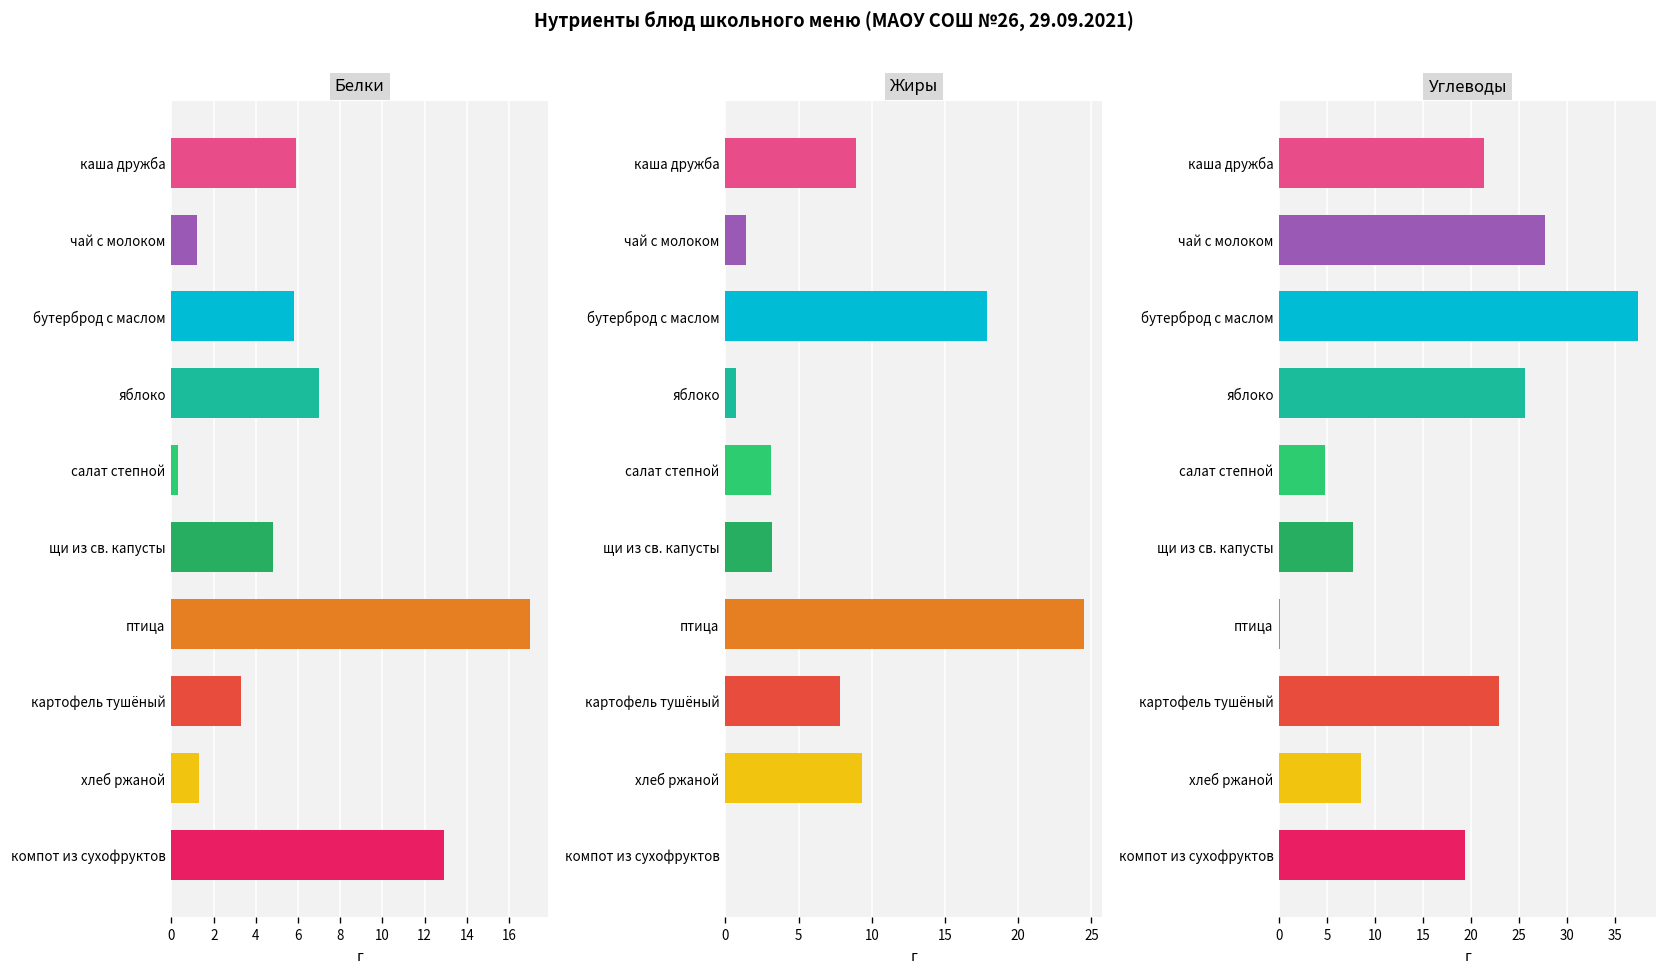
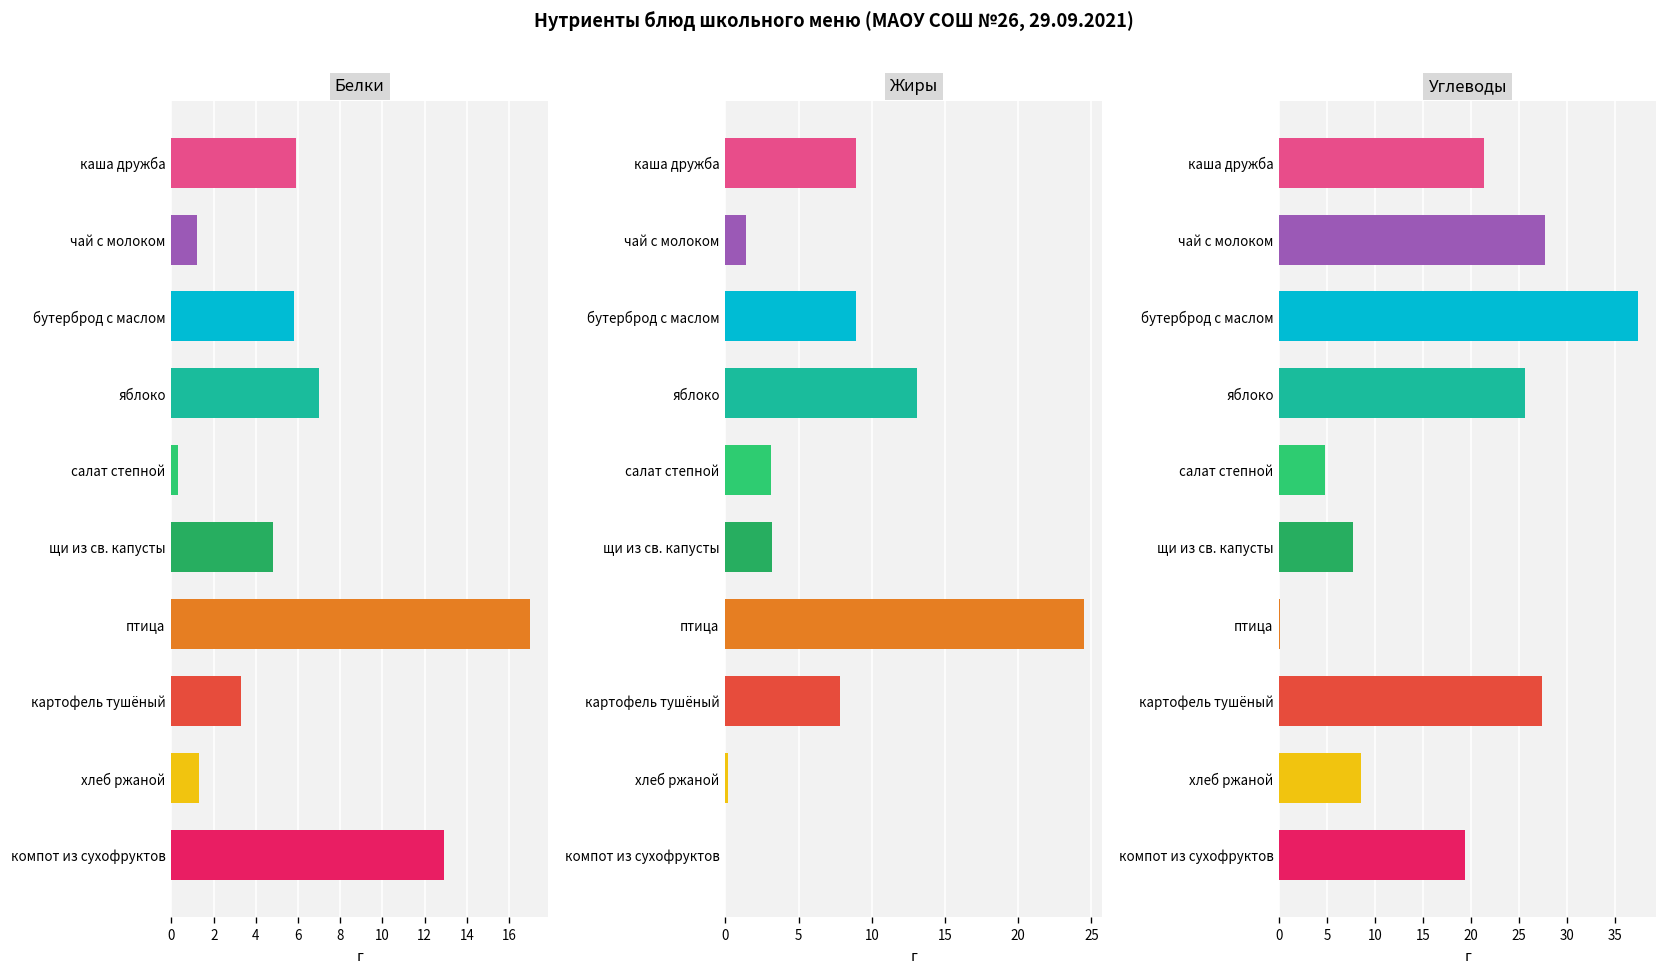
  {
    "Белки": {
      "каша дружба": 5.9,
      "чай с молоком": 1.2,
      "бутерброд с маслом": 5.8,
      "яблоко": 7.0,
      "салат степной": 0.3,
      "щи из св. капусты": 4.8,
      "птица": 17.0,
      "картофель тушёный": 3.3,
      "хлеб ржаной": 1.3,
      "компот из сухофруктов": 12.9
    },
    "Жиры": {
      "каша дружба": 8.9,
      "чай с молоком": 1.4,
-     "бутерброд с маслом": 17.9,
-     "яблоко": 0.7,
+     "бутерброд с маслом": 8.9,
+     "яблоко": 13.1,
      "салат степной": 3.1,
      "щи из св. капусты": 3.2,
      "птица": 24.5,
      "картофель тушёный": 7.8,
-     "хлеб ржаной": 9.3,
+     "хлеб ржаной": 0.2,
      "компот из сухофруктов": 0.0
    },
    "Углеводы": {
      "каша дружба": 21,
      "чай с молоком": 28,
      "бутерброд с маслом": 37,
      "яблоко": 26,
      "салат степной": 5,
      "щи из св. капусты": 8,
-     "картофель тушёный": 23,
+     "картофель тушёный": 27,
      "хлеб ржаной": 9,
      "компот из сухофруктов": 19
    }
  }
